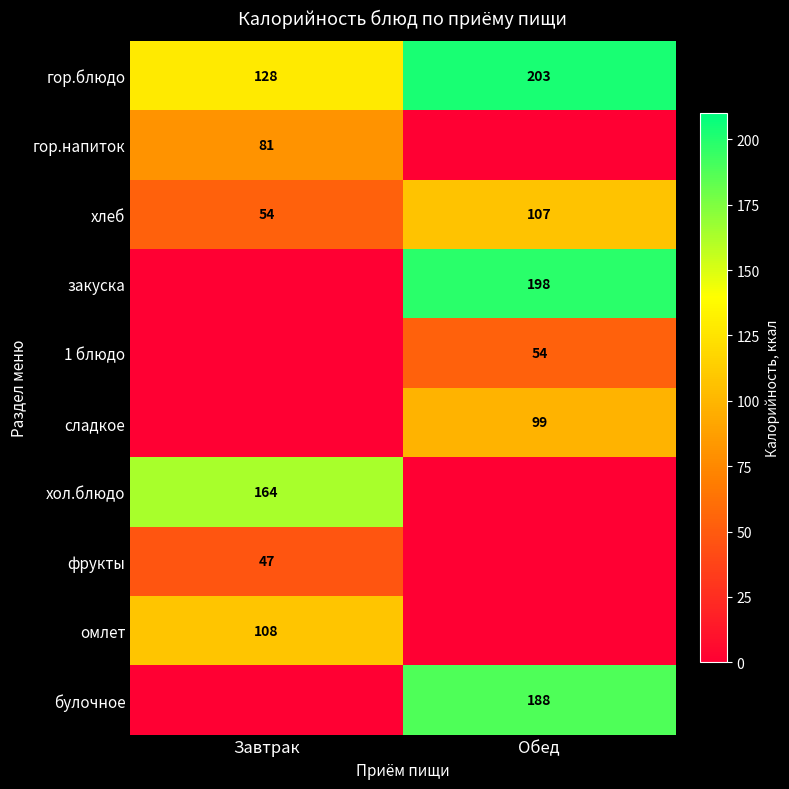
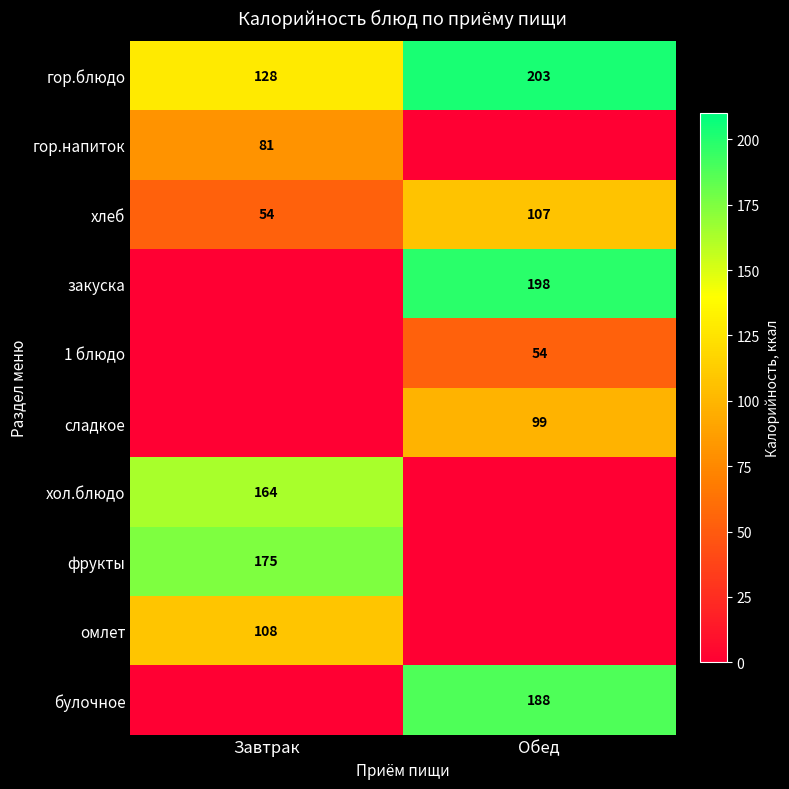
  {
    "гор.блюдо": {
      "Завтрак": 128,
      "Обед": 203
    },
    "гор.напиток": {
      "Завтрак": 81
    },
    "хлеб": {
      "Завтрак": 54,
      "Обед": 107
    },
    "закуска": {
      "Обед": 198
    },
    "1 блюдо": {
      "Обед": 54
    },
    "сладкое": {
      "Обед": 99
    },
    "хол.блюдо": {
      "Завтрак": 164
    },
    "фрукты": {
-     "Завтрак": 47
+     "Завтрак": 175
    },
    "омлет": {
      "Завтрак": 108
    },
    "булочное": {
      "Обед": 188
    }
  }
